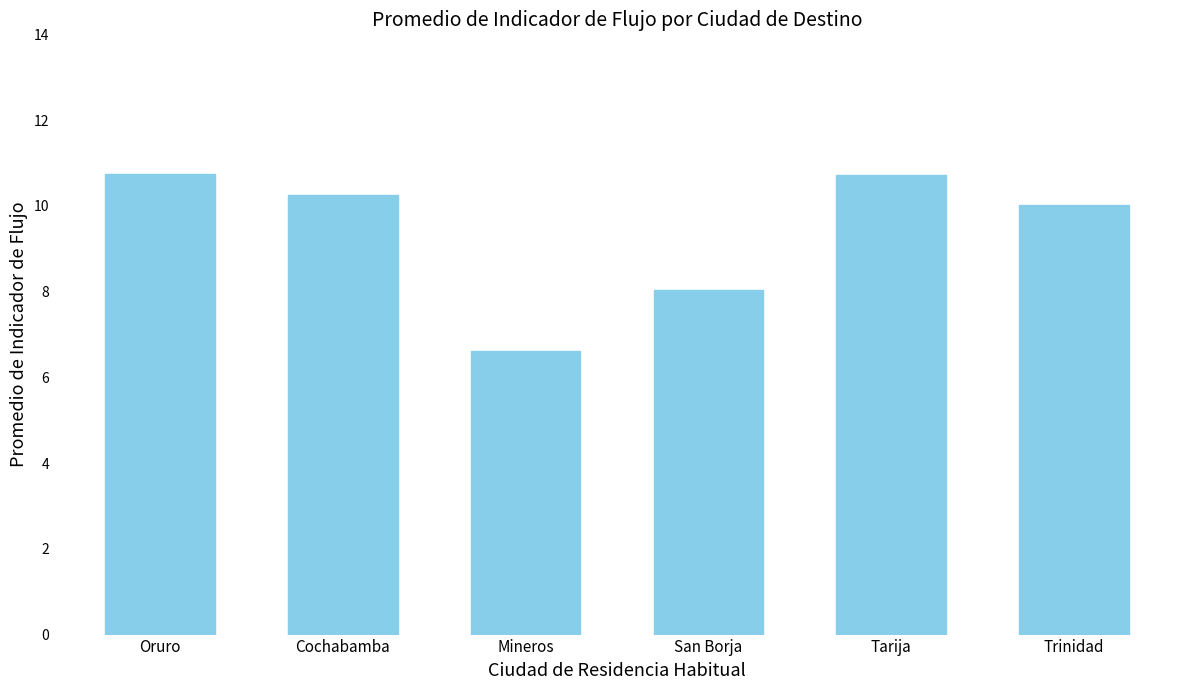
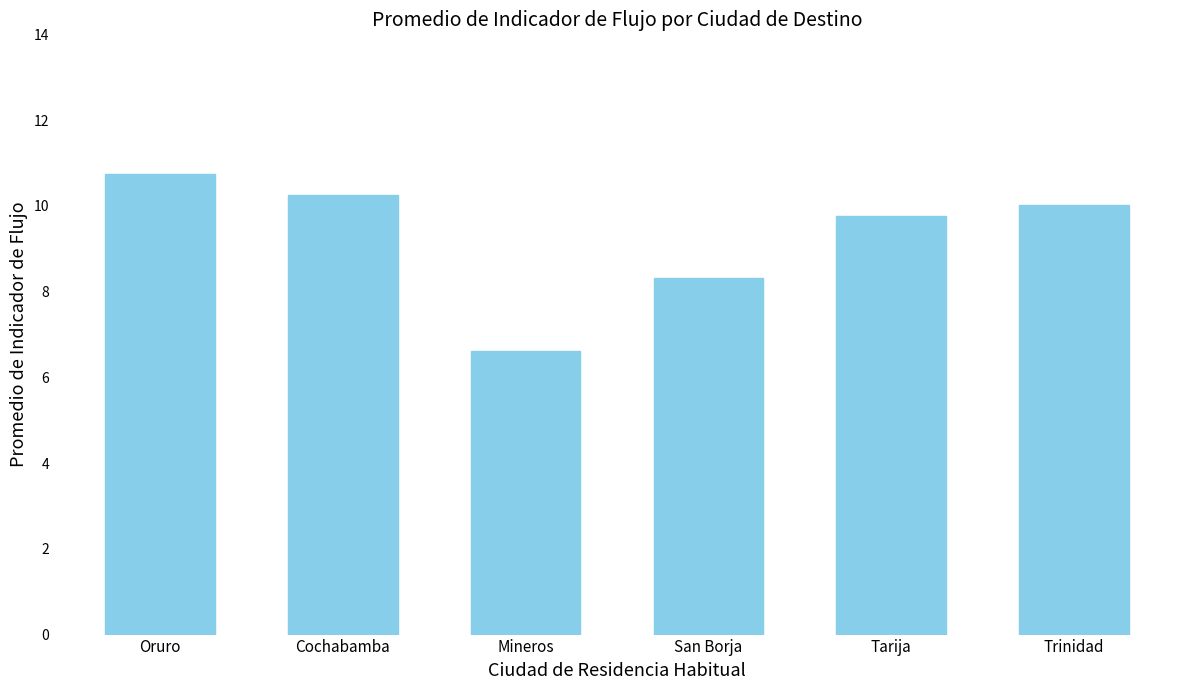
  {
    "Oruro": 10.8,
    "Cochabamba": 10.3,
    "Mineros": 6.6,
-   "San Borja": 8.0,
-   "Tarija": 10.7,
+   "San Borja": 8.3,
+   "Tarija": 9.8,
    "Trinidad": 10.0
  }
